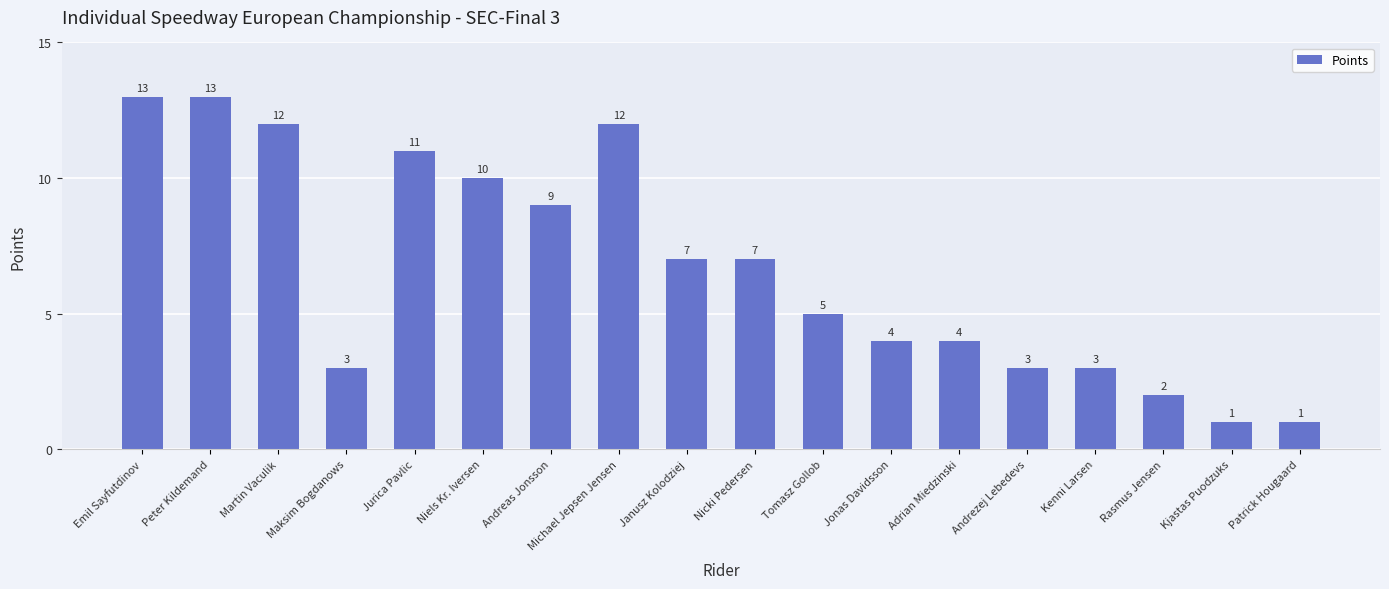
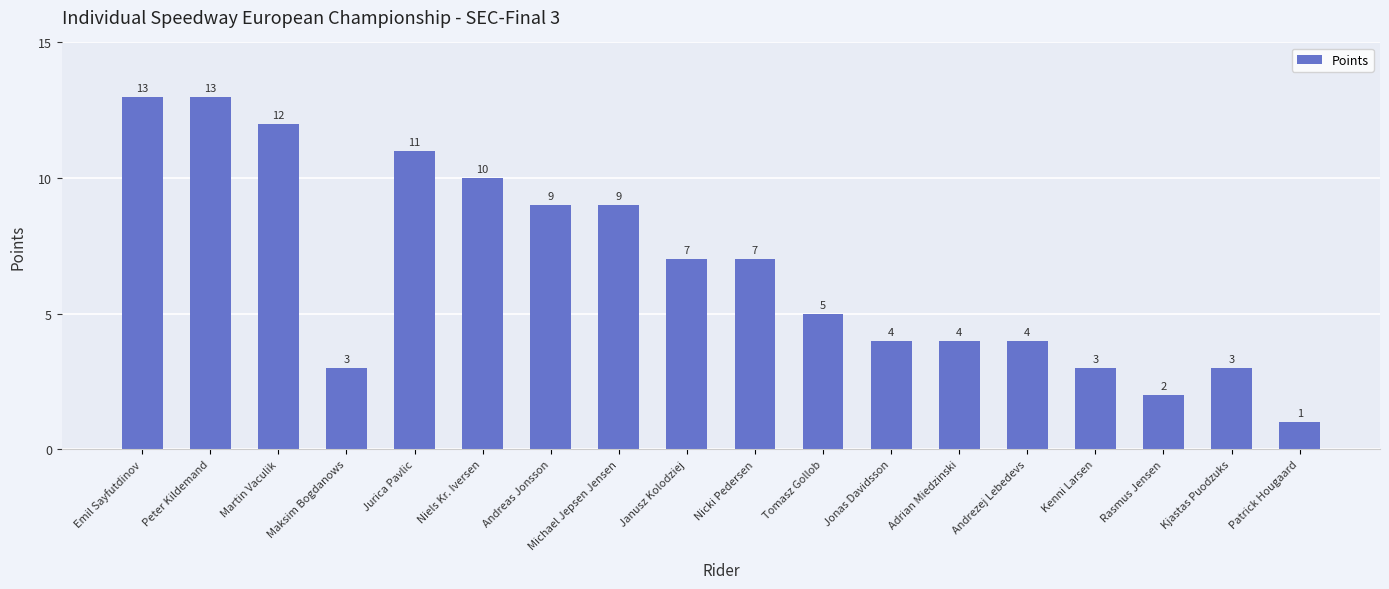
  {
    "Emil Sayfutdinov": 13,
    "Peter Kildemand": 13,
    "Martin Vaculik": 12,
    "Maksim Bogdanows": 3,
    "Jurica Pavlic": 11,
    "Niels Kr. Iversen": 10,
    "Andreas Jonsson": 9,
-   "Michael Jepsen Jensen": 12,
+   "Michael Jepsen Jensen": 9,
    "Janusz Kolodziej": 7,
    "Nicki Pedersen": 7,
    "Tomasz Gollob": 5,
    "Jonas Davidsson": 4,
    "Adrian Miedzinski": 4,
-   "Andrezej Lebedevs": 3,
+   "Andrezej Lebedevs": 4,
    "Kenni Larsen": 3,
    "Rasmus Jensen": 2,
-   "Kjastas Puodzuks": 1,
+   "Kjastas Puodzuks": 3,
    "Patrick Hougaard": 1
  }
